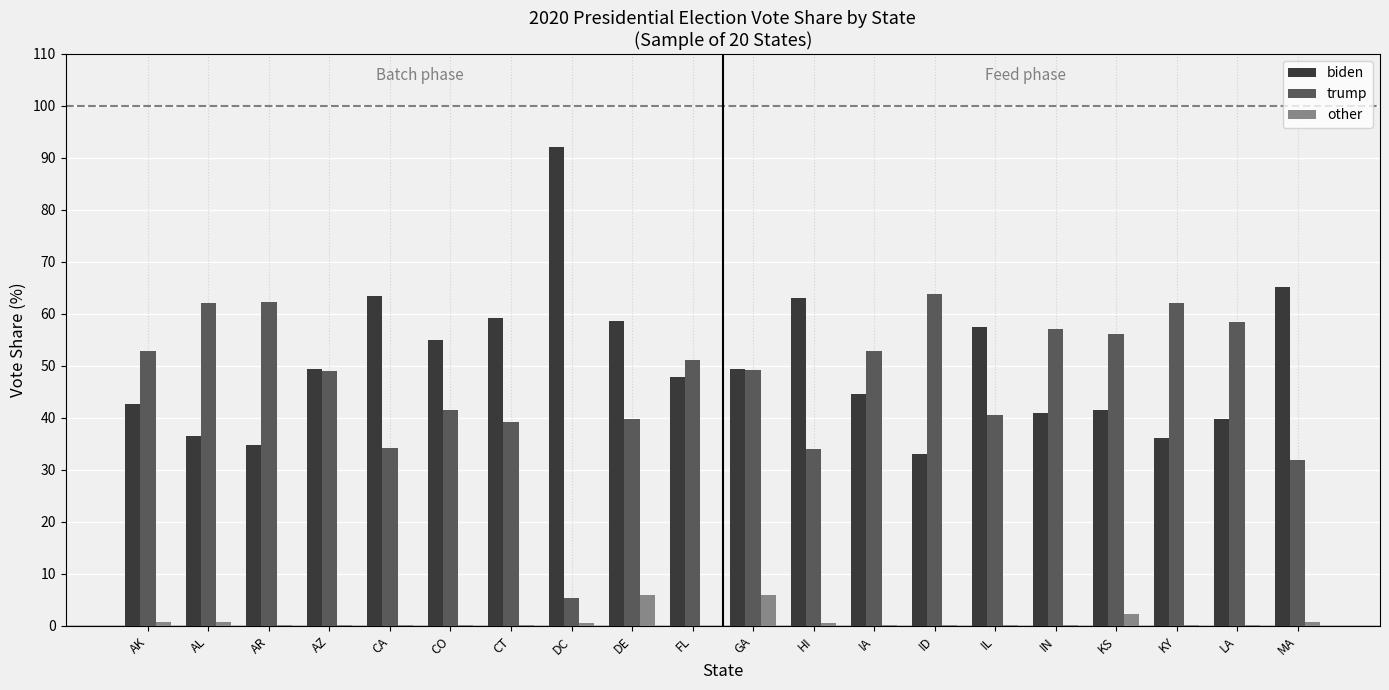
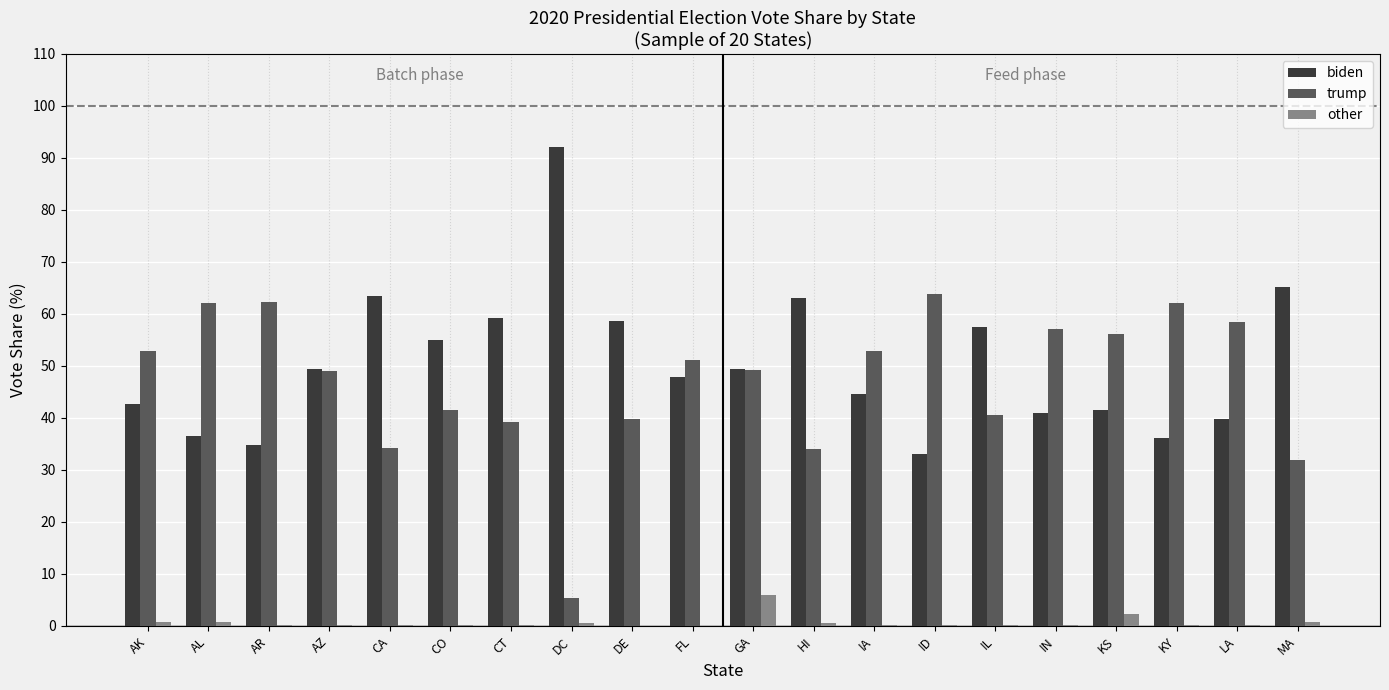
  {
    "other": {
      "AK": 1,
      "AL": 1,
      "DC": 0,
-     "DE": 6,
+     "DE": 0,
      "GA": 6,
      "HI": 0,
      "KS": 2,
      "MA": 1
    }
  }
